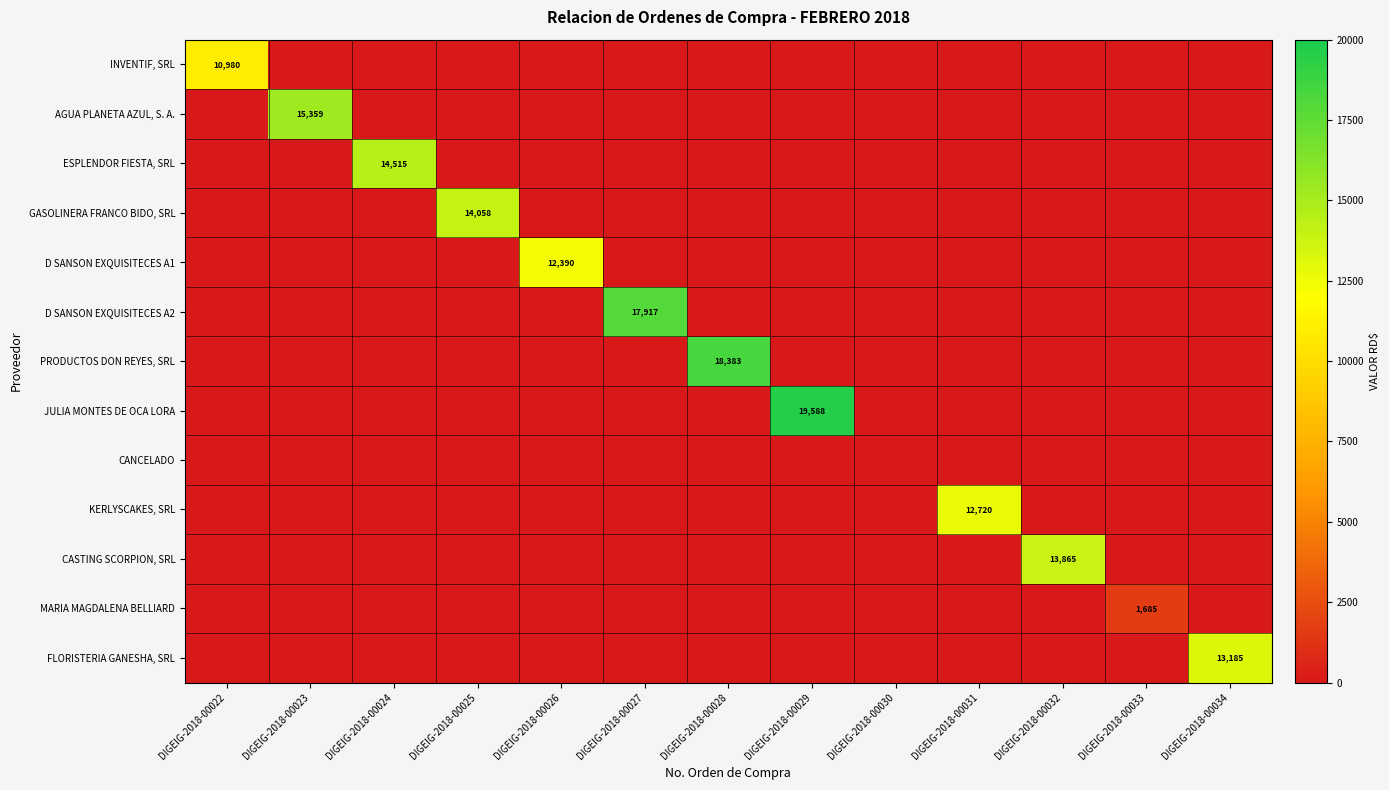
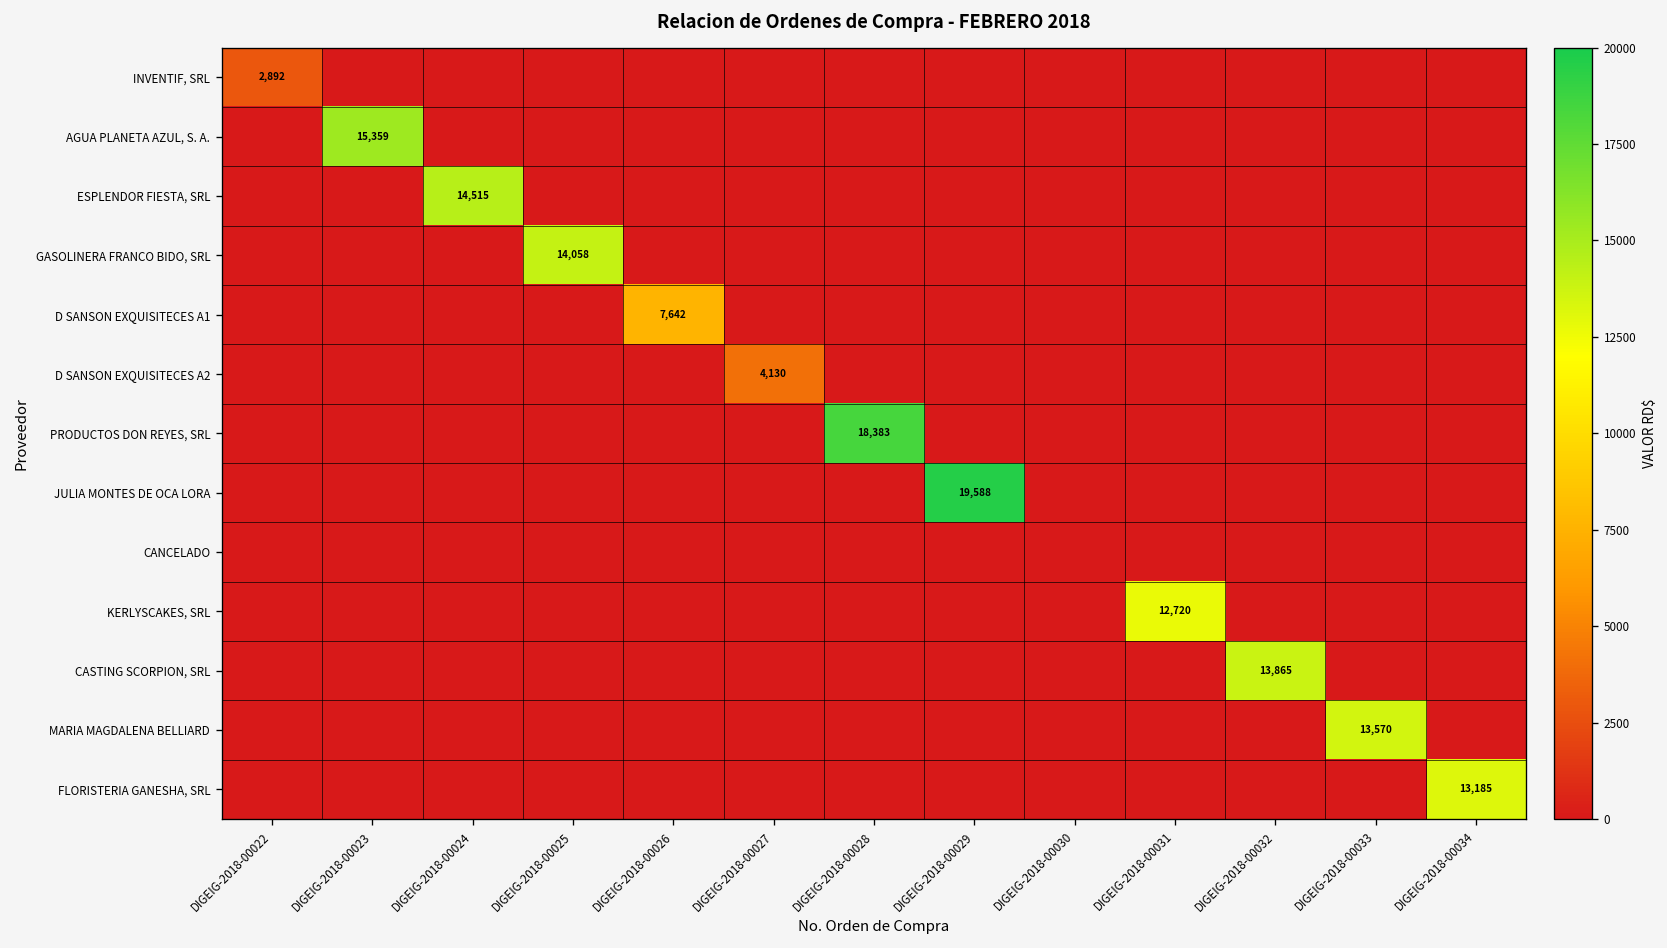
  {
    "INVENTIF, SRL": {
-     "DIGEIG-2018-00022": "10,980"
+     "DIGEIG-2018-00022": "2,892"
    },
    "AGUA PLANETA AZUL, S. A.": {
      "DIGEIG-2018-00023": "15,359"
    },
    "ESPLENDOR FIESTA, SRL": {
      "DIGEIG-2018-00024": "14,515"
    },
    "GASOLINERA FRANCO BIDO, SRL": {
      "DIGEIG-2018-00025": "14,058"
    },
    "D SANSON EXQUISITECES A1": {
-     "DIGEIG-2018-00026": "12,390"
+     "DIGEIG-2018-00026": "7,642"
    },
    "D SANSON EXQUISITECES A2": {
-     "DIGEIG-2018-00027": "17,917"
+     "DIGEIG-2018-00027": "4,130"
    },
    "PRODUCTOS DON REYES, SRL": {
      "DIGEIG-2018-00028": "18,383"
    },
    "JULIA MONTES DE OCA LORA": {
      "DIGEIG-2018-00029": "19,588"
    },
    "KERLYSCAKES, SRL": {
      "DIGEIG-2018-00031": "12,720"
    },
    "CASTING SCORPION, SRL": {
      "DIGEIG-2018-00032": "13,865"
    },
    "MARIA MAGDALENA BELLIARD": {
-     "DIGEIG-2018-00033": "1,685"
+     "DIGEIG-2018-00033": "13,570"
    },
    "FLORISTERIA GANESHA, SRL": {
      "DIGEIG-2018-00034": "13,185"
    }
  }
